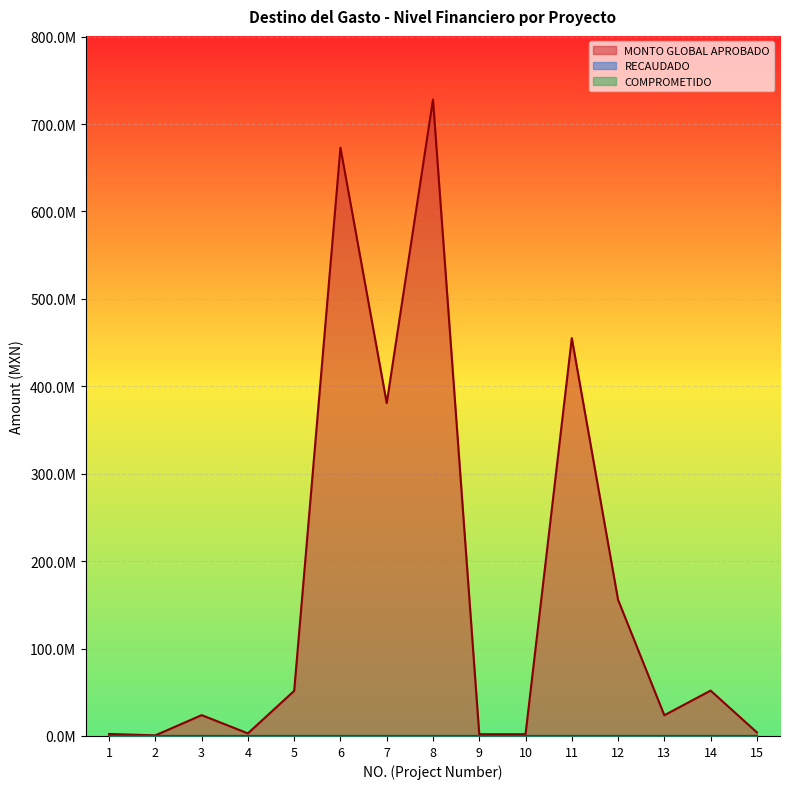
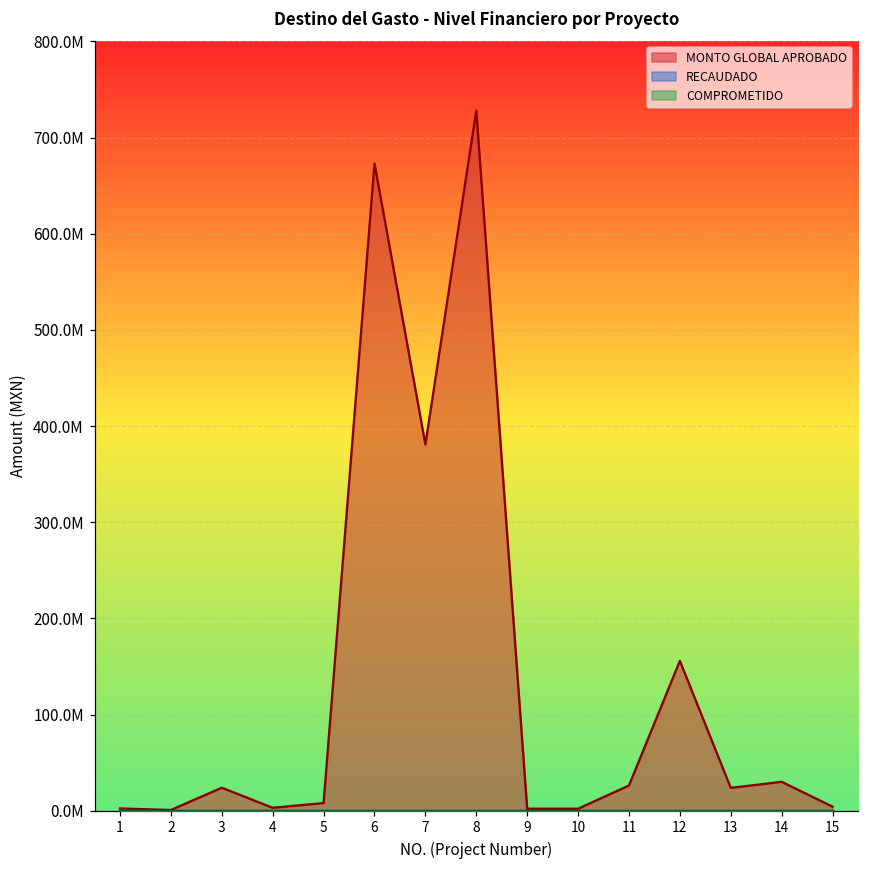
  {
    "MONTO GLOBAL APROBADO": {
      "3": 20000000,
      "4": 0,
-     "5": 50000000,
+     "5": 10000000,
      "6": 670000000,
      "7": 380000000,
      "8": 730000000,
-     "11": 460000000,
+     "11": 30000000,
      "12": 160000000,
      "13": 20000000,
-     "14": 50000000,
+     "14": 30000000,
      "15": 0
    },
    "COMPROMETIDO": {
      "3": 0,
      "4": 0,
      "5": 0,
      "6": 0,
      "7": 0,
      "8": 0,
      "11": 0,
      "12": 0,
      "13": 0,
      "14": 0,
      "15": 0
    }
  }
